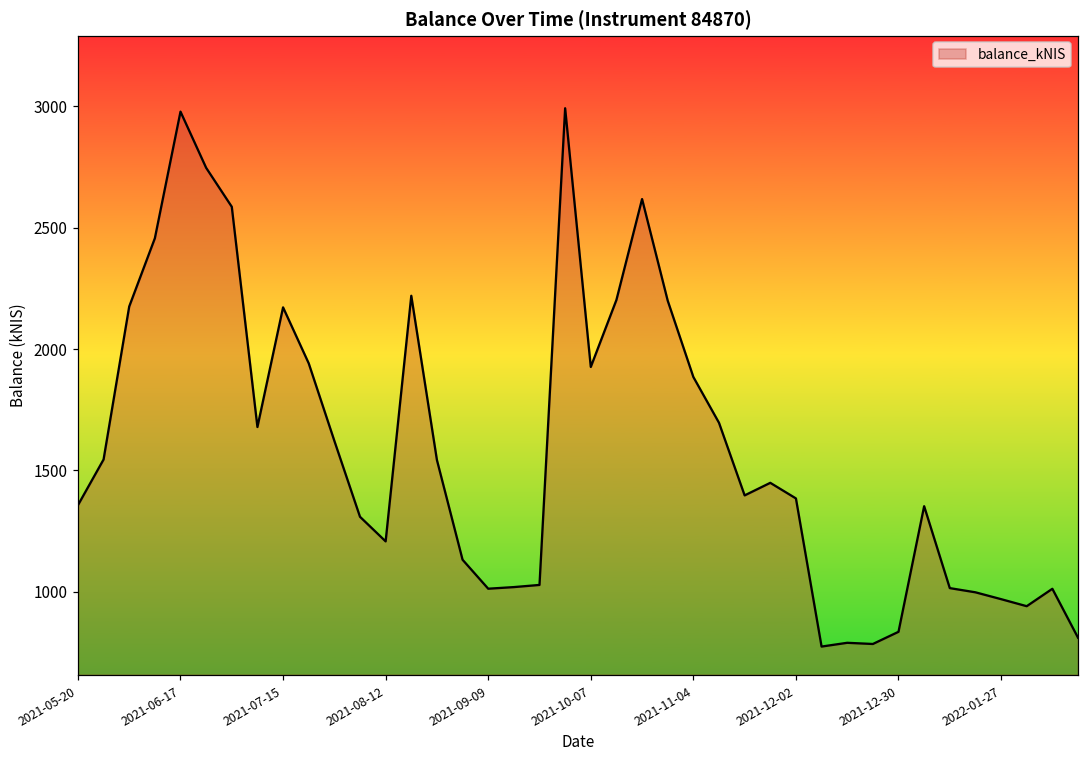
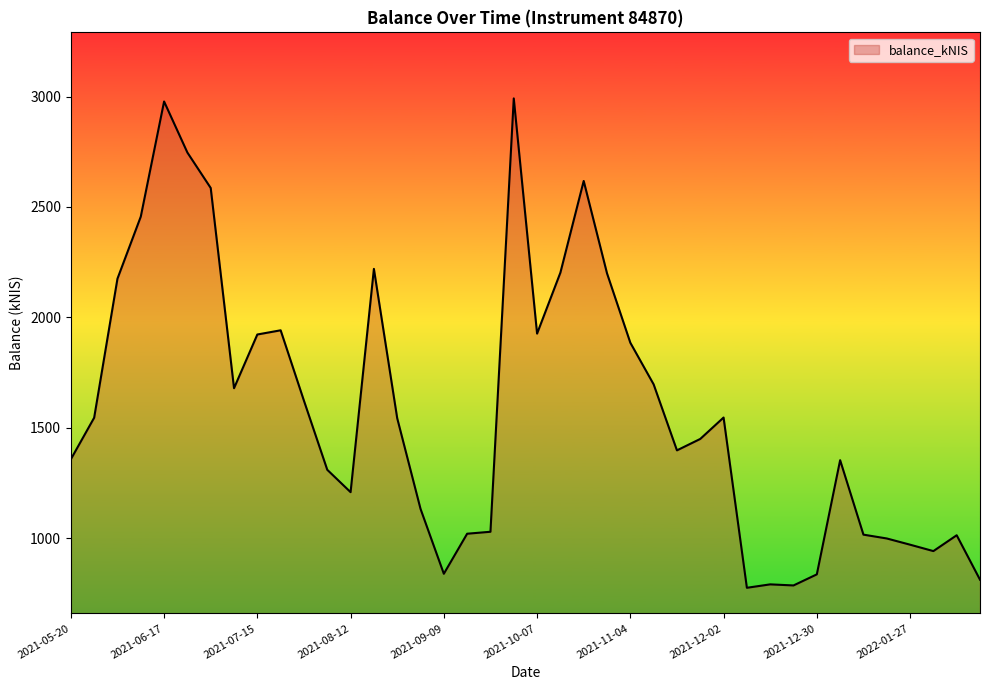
  {
    "2021-05-20": 1360,
    "2021-06-17": 2980,
-   "2021-07-15": 2170,
+   "2021-07-15": 1920,
    "2021-08-12": 1210,
-   "2021-09-09": 1010,
+   "2021-09-09": 840,
    "2021-10-07": 1930,
    "2021-11-04": 1880,
-   "2021-12-02": 1380,
+   "2021-12-02": 1550,
    "2021-12-30": 840,
    "2022-01-27": 970
  }
